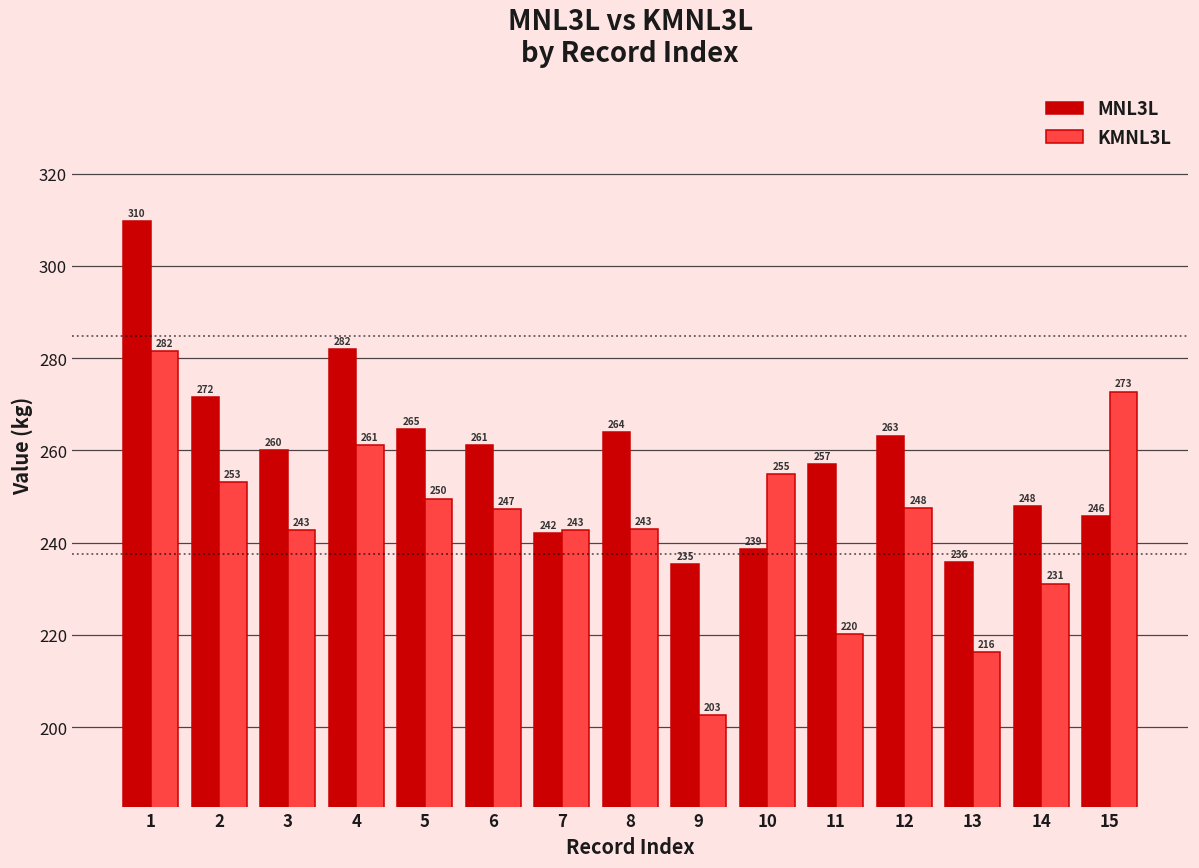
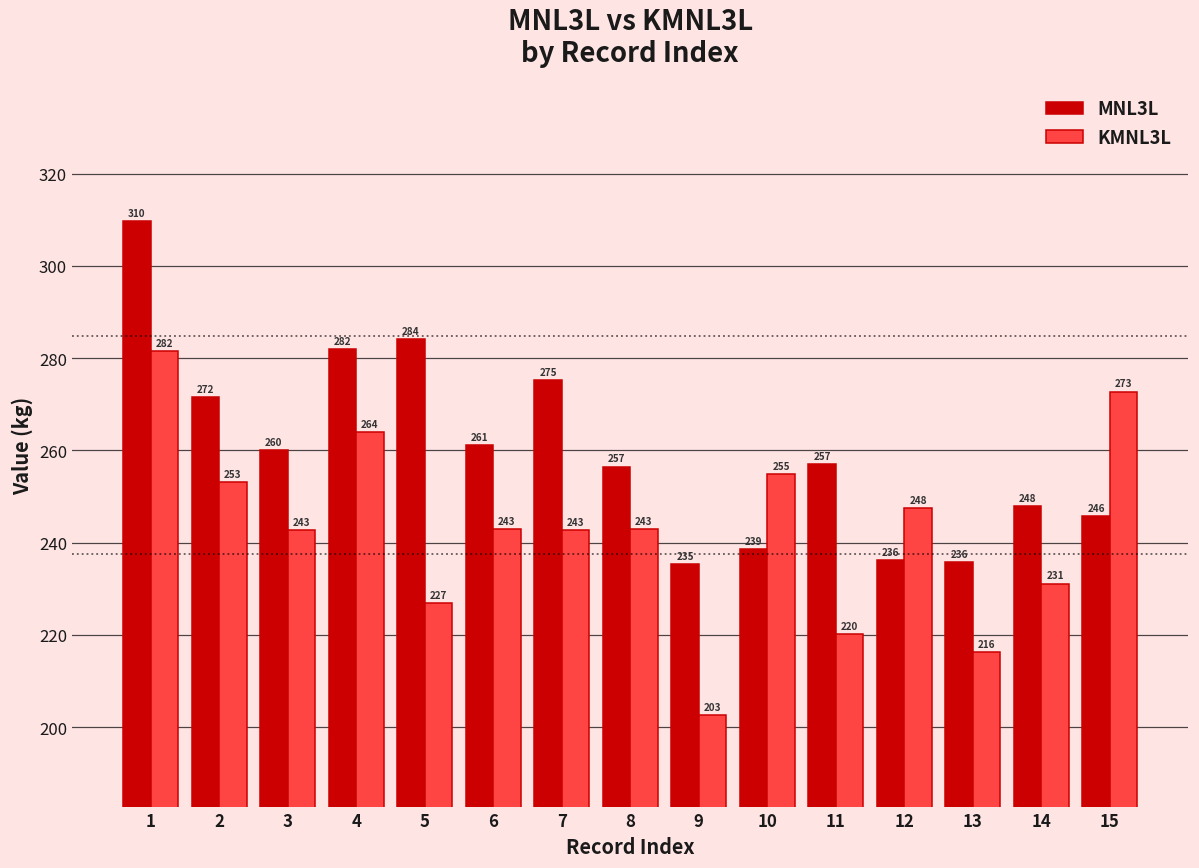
  {
    "MNL3L": {
      "1": 310,
      "2": 272,
      "3": 260,
      "4": 282,
-     "5": 265,
+     "5": 284,
      "6": 261,
-     "7": 242,
-     "8": 264,
+     "7": 275,
+     "8": 257,
      "9": 235,
      "10": 239,
      "11": 257,
-     "12": 263,
+     "12": 236,
      "13": 236,
      "14": 248,
      "15": 246
    },
    "KMNL3L": {
      "1": 282,
      "2": 253,
      "3": 243,
-     "4": 261,
-     "5": 250,
-     "6": 247,
+     "4": 264,
+     "5": 227,
+     "6": 243,
      "7": 243,
      "8": 243,
      "9": 203,
      "10": 255,
      "11": 220,
      "12": 248,
      "13": 216,
      "14": 231,
      "15": 273
    }
  }
